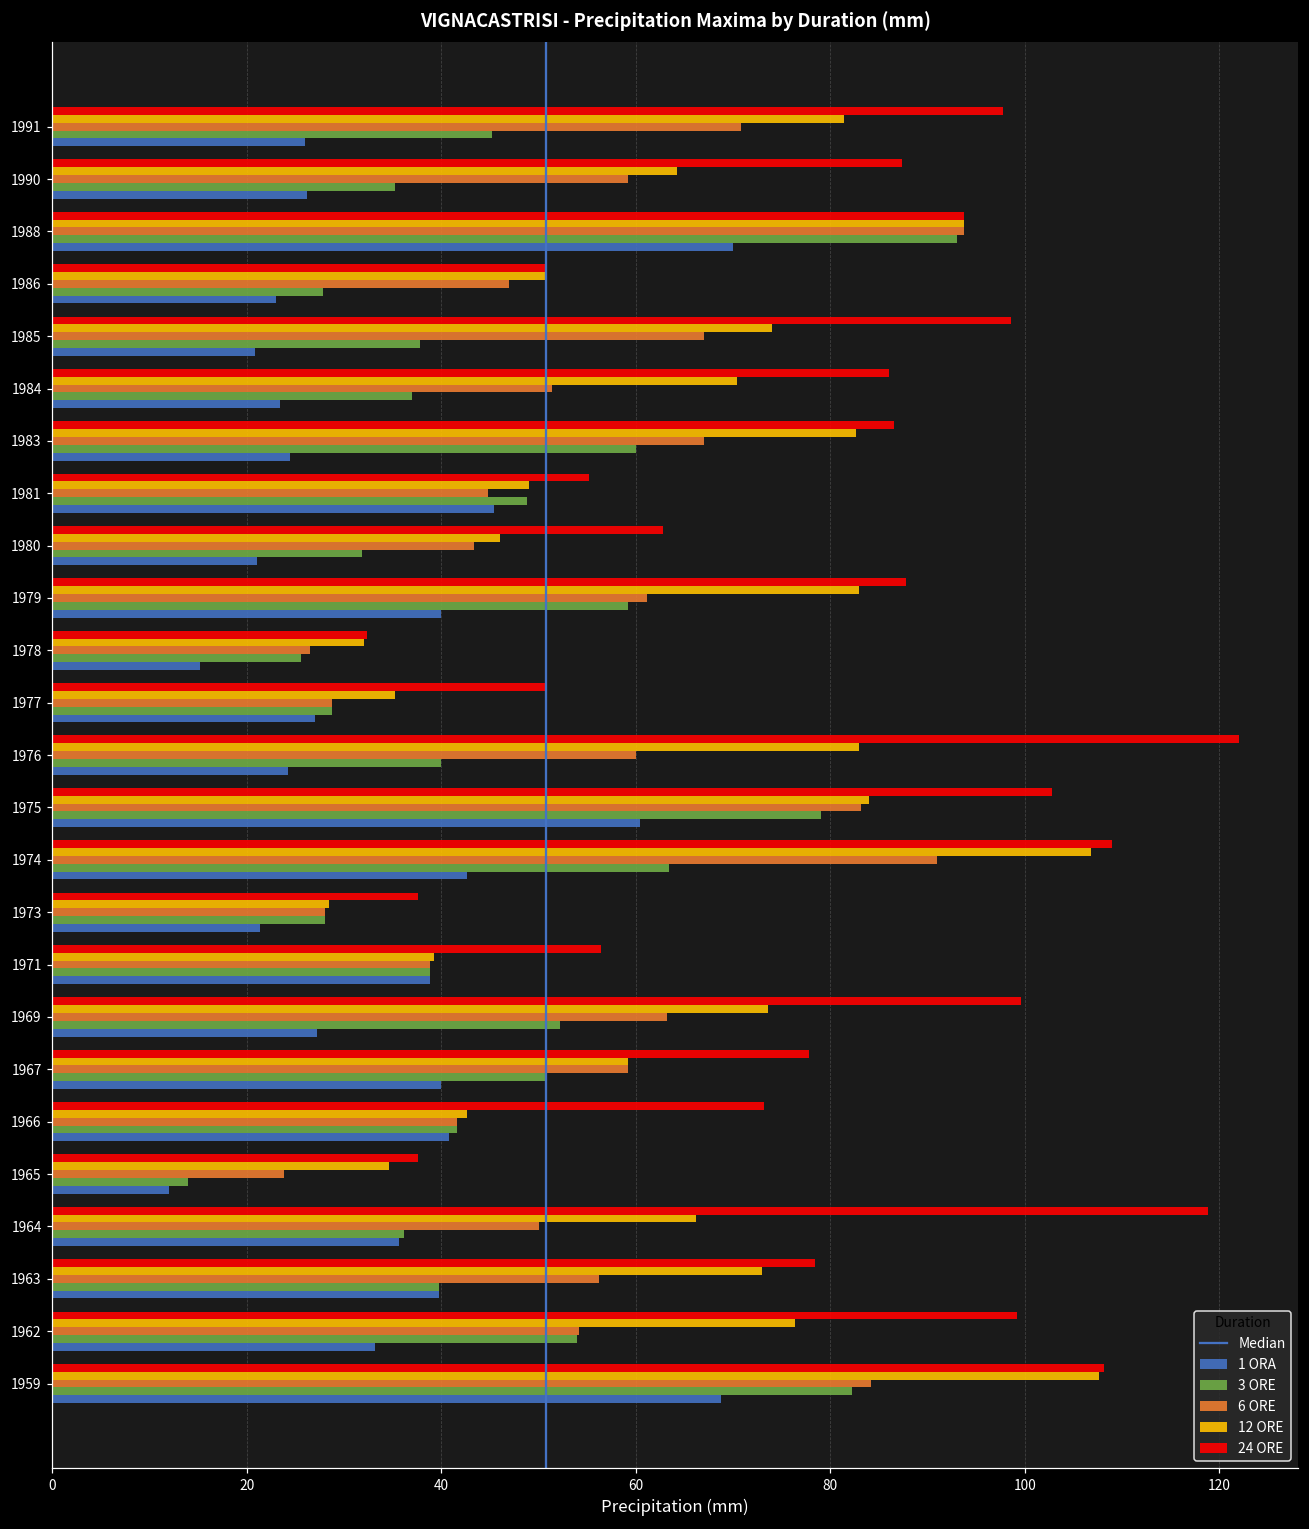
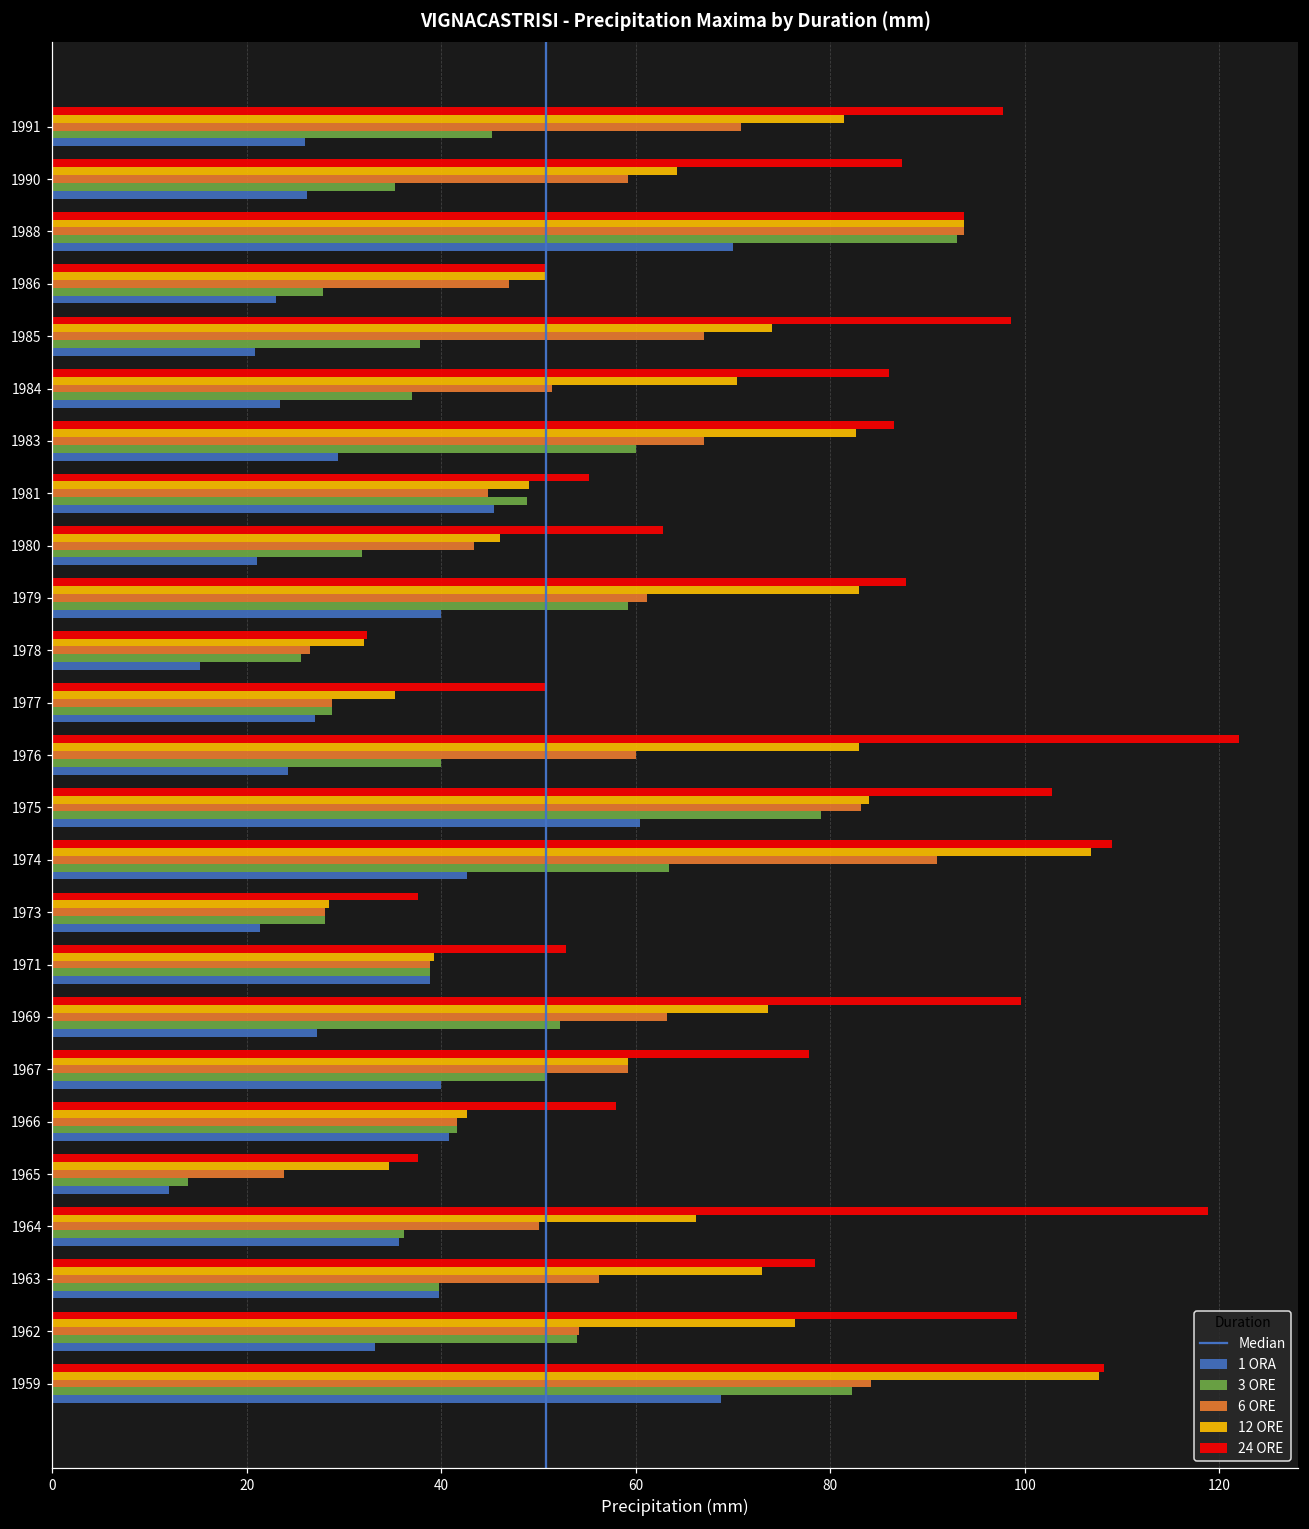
  {
    "1 ORA": {
      "1991": 26,
      "1990": 26,
      "1988": 70,
      "1986": 23,
      "1985": 21,
      "1984": 23,
-     "1983": 24,
+     "1983": 29,
      "1981": 45,
      "1980": 21,
      "1979": 40,
      "1978": 15,
      "1977": 27,
      "1976": 24,
      "1975": 60,
      "1974": 43,
      "1973": 21,
      "1971": 39,
      "1969": 27,
      "1967": 40,
      "1966": 41,
      "1965": 12,
      "1964": 36,
      "1963": 40,
      "1962": 33,
      "1959": 69
    },
    "3 ORE": {
      "1991": 45,
      "1990": 35,
      "1988": 93,
      "1986": 28,
      "1985": 38,
      "1984": 37,
      "1983": 60,
      "1981": 49,
      "1980": 32,
      "1979": 59,
      "1978": 26,
      "1977": 29,
      "1976": 40,
      "1975": 79,
      "1974": 63,
      "1973": 28,
      "1971": 39,
      "1969": 52,
      "1967": 51,
      "1966": 42,
      "1965": 14,
      "1964": 36,
      "1963": 40,
      "1962": 54,
      "1959": 82
    },
    "6 ORE": {
      "1991": 71,
      "1990": 59,
      "1988": 94,
      "1986": 47,
      "1985": 67,
      "1984": 51,
      "1983": 67,
      "1981": 45,
      "1980": 43,
      "1979": 61,
      "1978": 27,
      "1977": 29,
      "1976": 60,
      "1975": 83,
      "1974": 91,
      "1973": 28,
      "1971": 39,
      "1969": 63,
      "1967": 59,
      "1966": 42,
      "1965": 24,
      "1964": 50,
      "1963": 56,
      "1962": 54,
      "1959": 84
    },
    "12 ORE": {
      "1991": 81,
      "1990": 64,
      "1988": 94,
      "1986": 51,
      "1985": 74,
      "1984": 70,
      "1983": 83,
      "1981": 49,
      "1980": 46,
      "1979": 83,
      "1978": 32,
      "1977": 35,
      "1976": 83,
      "1975": 84,
      "1974": 107,
      "1973": 28,
      "1971": 39,
      "1969": 74,
      "1967": 59,
      "1966": 43,
      "1965": 35,
      "1964": 66,
      "1963": 73,
      "1962": 76,
      "1959": 108
    },
    "24 ORE": {
      "1991": 98,
      "1990": 87,
      "1988": 94,
      "1986": 51,
      "1985": 99,
      "1984": 86,
      "1983": 87,
      "1981": 55,
      "1980": 63,
      "1979": 88,
      "1978": 32,
      "1977": 51,
      "1976": 122,
      "1975": 103,
      "1974": 109,
      "1973": 38,
-     "1971": 56,
+     "1971": 53,
      "1969": 100,
      "1967": 78,
-     "1966": 73,
+     "1966": 58,
      "1965": 38,
      "1964": 119,
      "1963": 78,
      "1962": 99,
      "1959": 108
    }
  }
